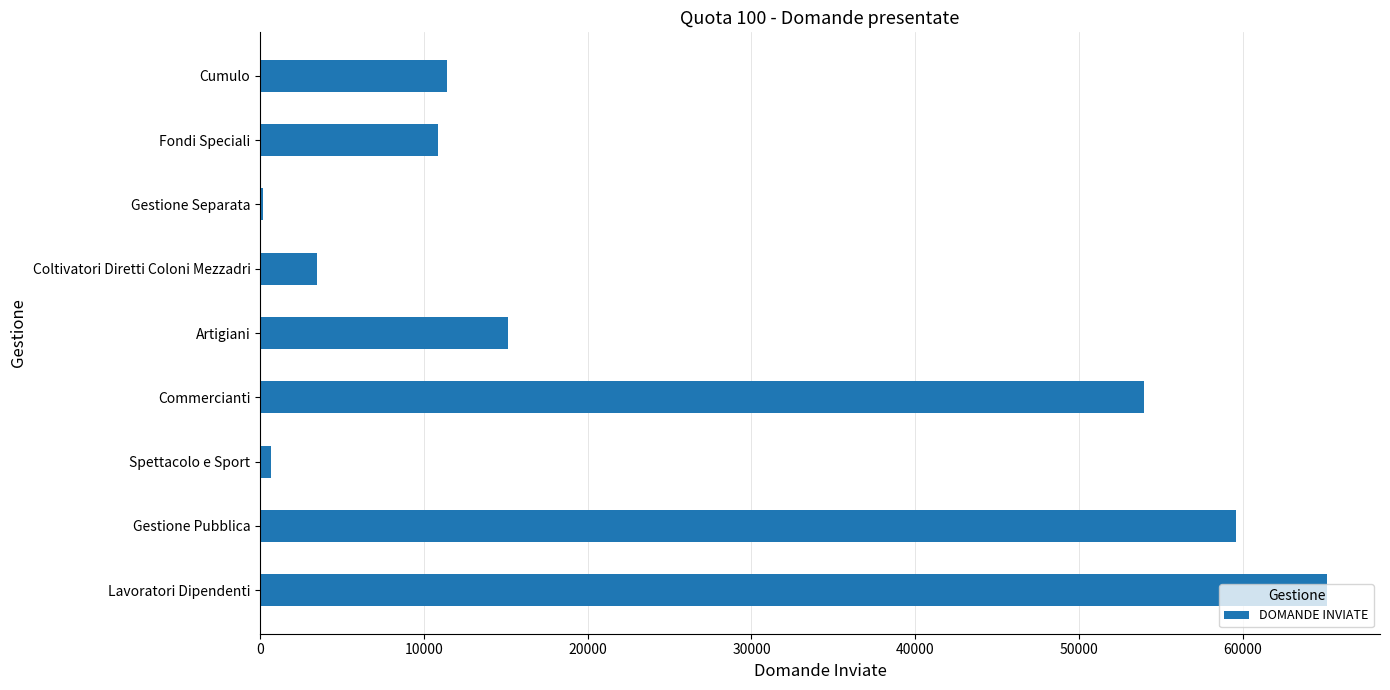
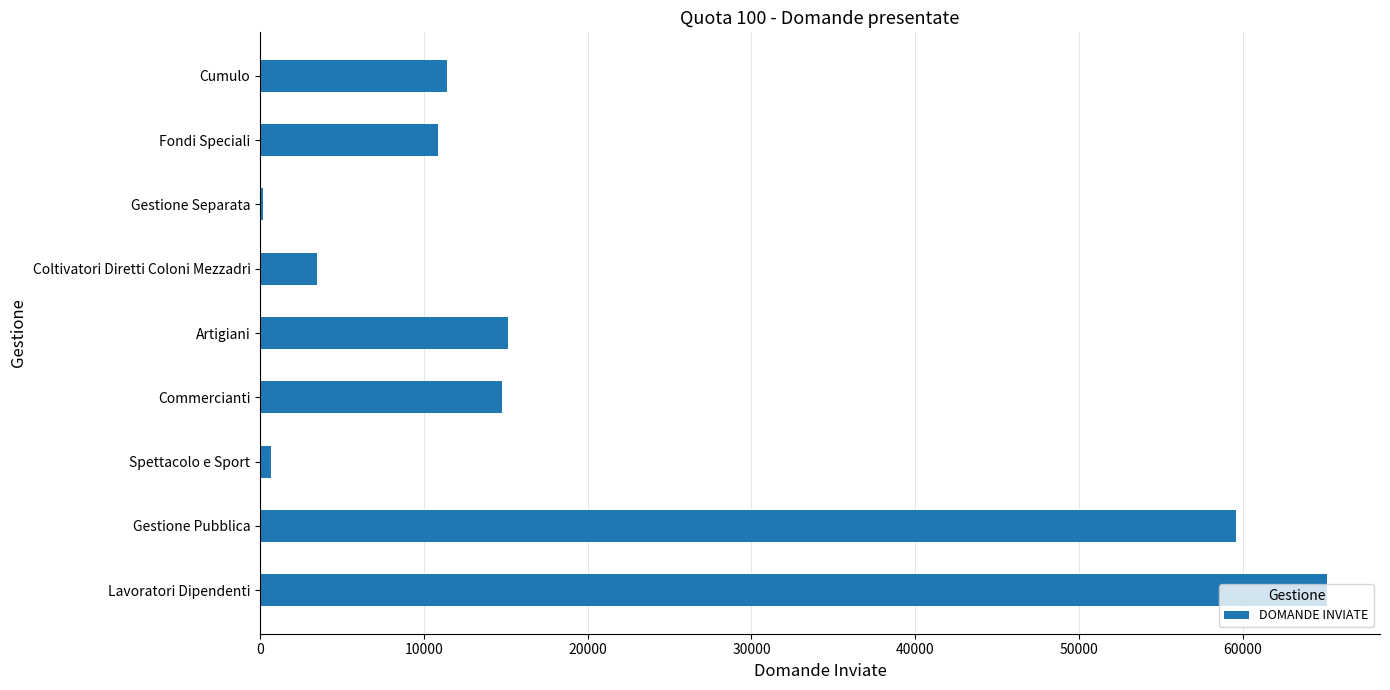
  {
    "Cumulo": 11400,
    "Fondi Speciali": 10900,
    "Gestione Separata": 200,
    "Coltivatori Diretti Coloni Mezzadri": 3500,
    "Artigiani": 15100,
-   "Commercianti": 54000,
+   "Commercianti": 14800,
    "Spettacolo e Sport": 700,
    "Gestione Pubblica": 59600
  }
